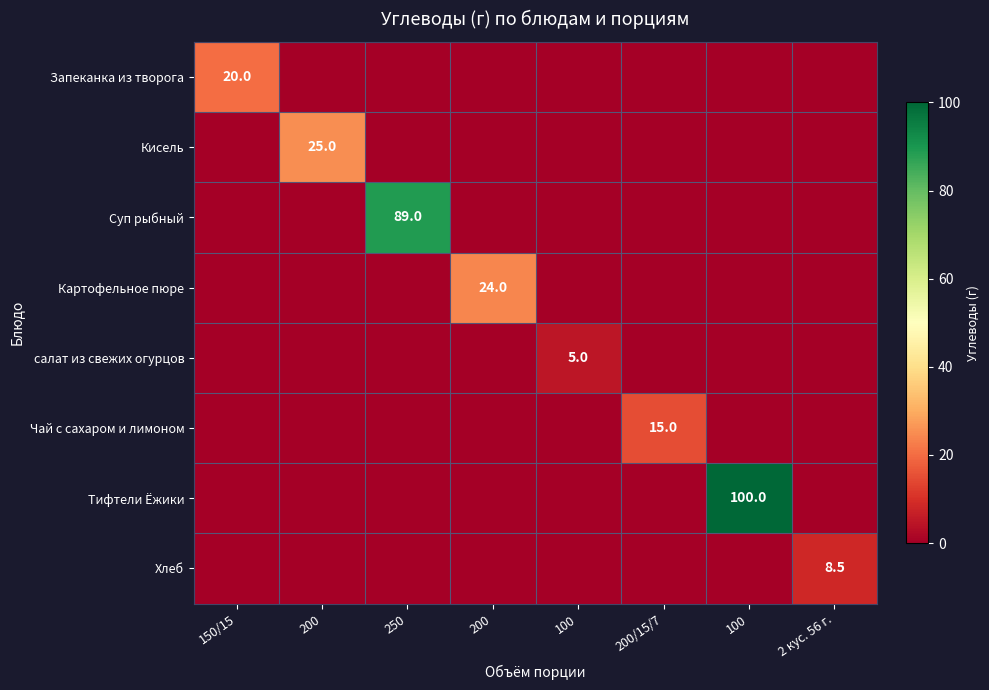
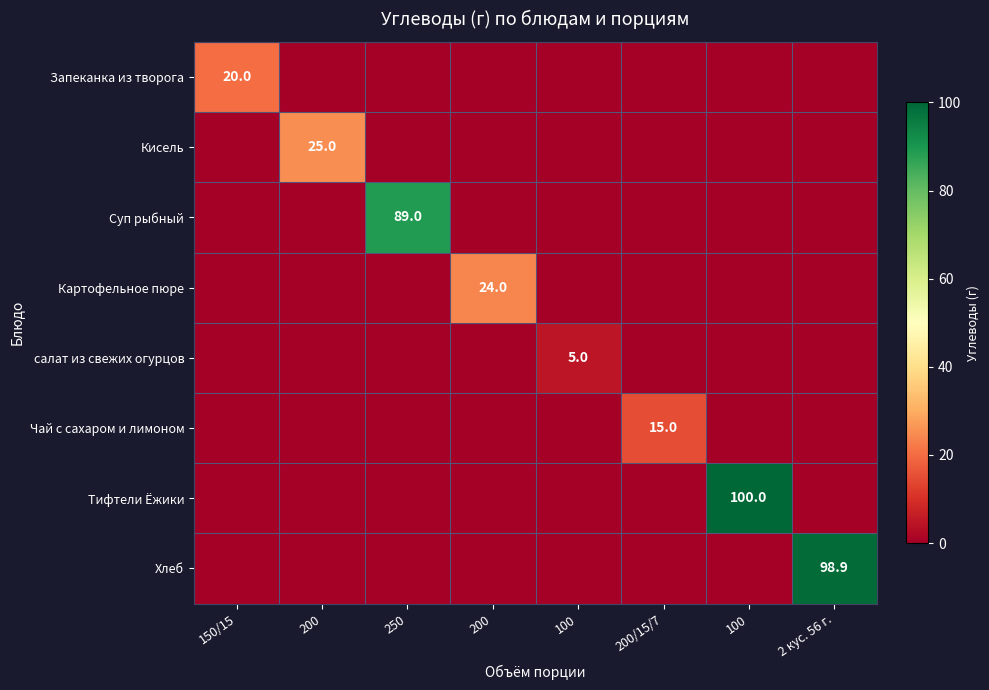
  {
    "Запеканка из творога": {
      "150/15": 20.0
    },
    "Суп рыбный": {
      "250": 89.0
    },
    "Чай с сахаром и лимоном": {
      "200/15/7": 15.0
    },
    "Хлеб": {
-     "2 кус. 56 г.": 8.5
+     "2 кус. 56 г.": 98.9
    }
  }
